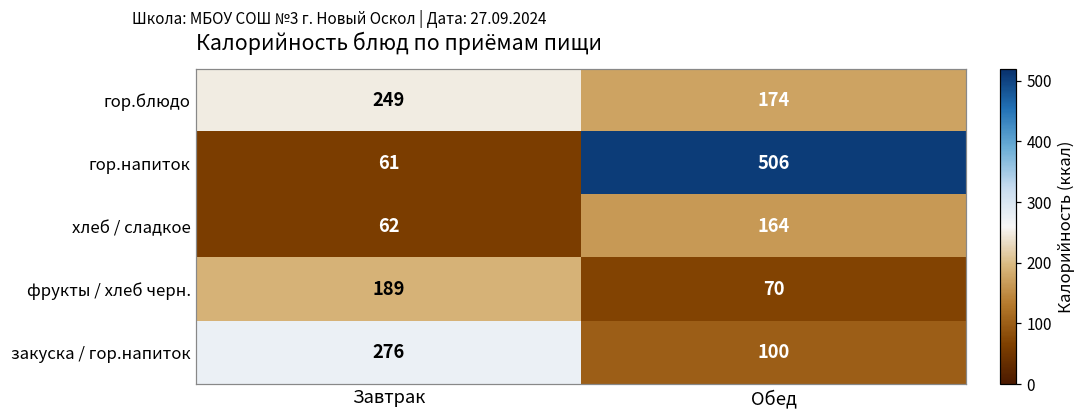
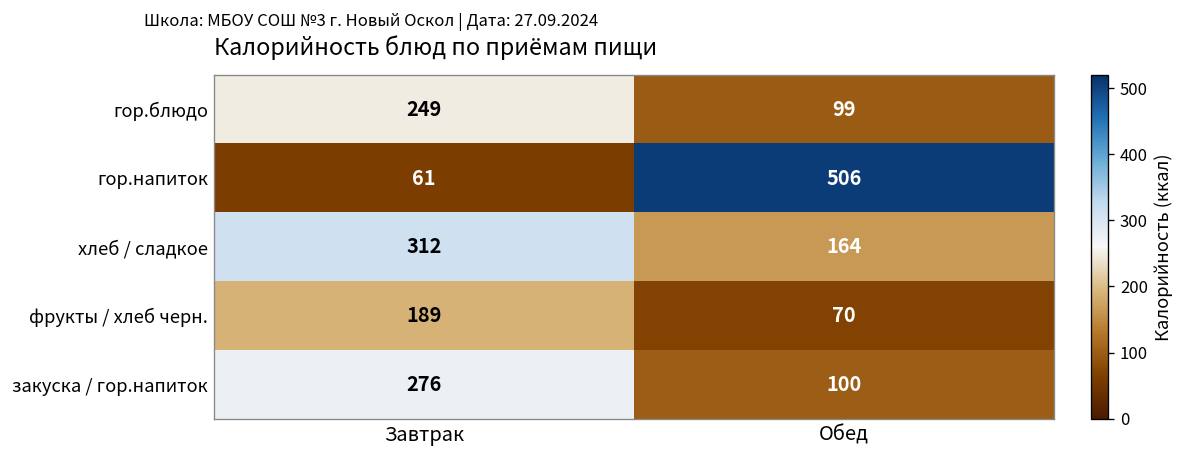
  {
    "гор.блюдо": {
      "Завтрак": 249,
-     "Обед": 174
+     "Обед": 99
    },
    "гор.напиток": {
      "Завтрак": 61,
      "Обед": 506
    },
    "хлеб / сладкое": {
-     "Завтрак": 62,
+     "Завтрак": 312,
      "Обед": 164
    },
    "фрукты / хлеб черн.": {
      "Завтрак": 189,
      "Обед": 70
    },
    "закуска / гор.напиток": {
      "Завтрак": 276,
      "Обед": 100
    }
  }
